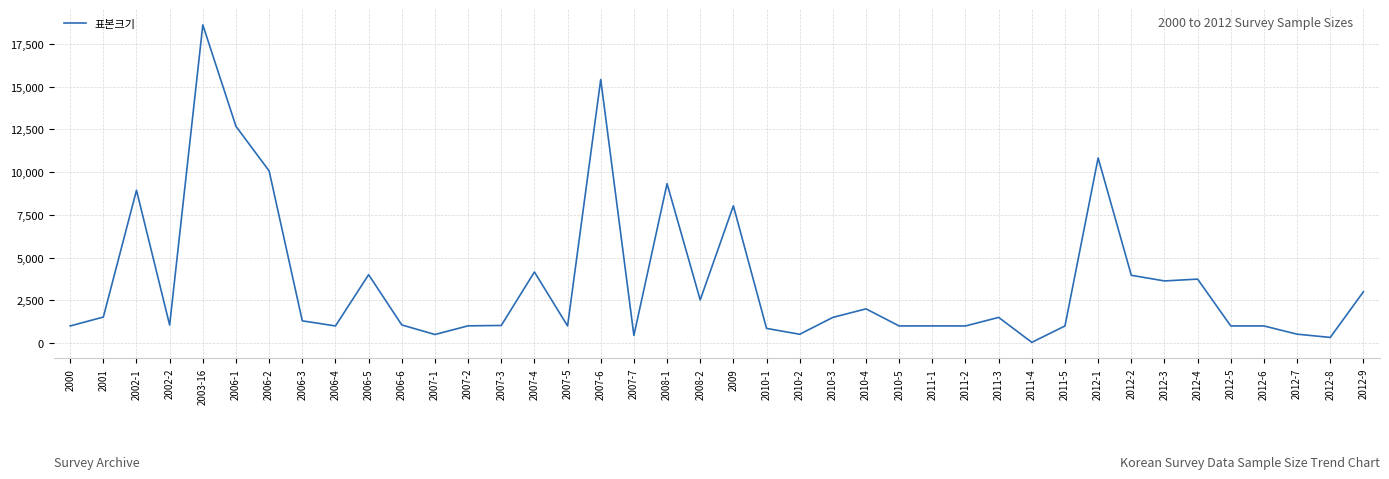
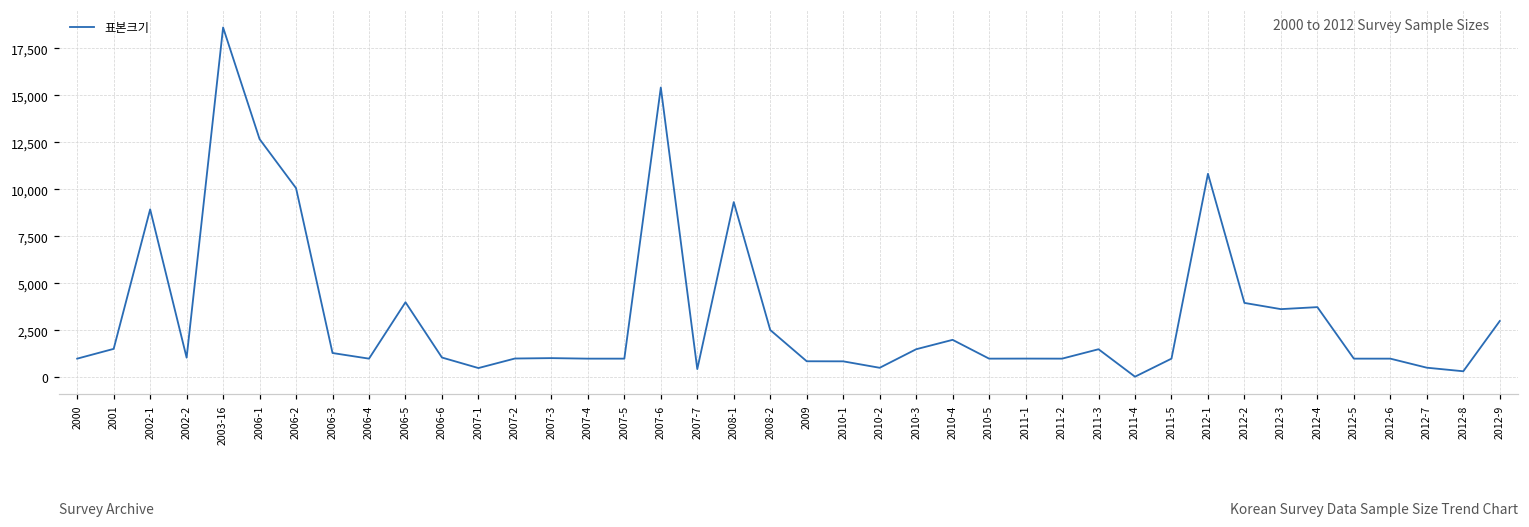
  {
    "2000": "1,000",
    "2001": "1,500",
    "2002-1": "8,900",
    "2002-2": "1,100",
    "2003-16": "18,600",
    "2006-1": "12,700",
    "2006-2": "10,100",
    "2006-3": "1,300",
    "2006-4": "1,000",
    "2006-5": "4,000",
    "2006-6": "1,100",
    "2007-1": "500",
    "2007-2": "1,000",
    "2007-3": "1,000",
-   "2007-4": "4,200",
+   "2007-4": "1,000",
    "2007-5": "1,000",
    "2007-6": "15,400",
    "2007-7": "400",
    "2008-1": "9,300",
    "2008-2": "2,500",
-   "2009": "8,000",
+   "2009": "900",
    "2010-1": "900",
    "2010-2": "500",
    "2010-3": "1,500",
    "2010-4": "2,000",
    "2010-5": "1,000",
    "2011-1": "1,000",
    "2011-2": "1,000",
    "2011-3": "1,500",
    "2011-4": "0",
    "2011-5": "1,000",
    "2012-1": "10,800",
    "2012-2": "4,000",
    "2012-3": "3,600",
    "2012-4": "3,700",
    "2012-5": "1,000",
    "2012-6": "1,000",
    "2012-7": "500",
    "2012-8": "300",
    "2012-9": "3,000"
  }
